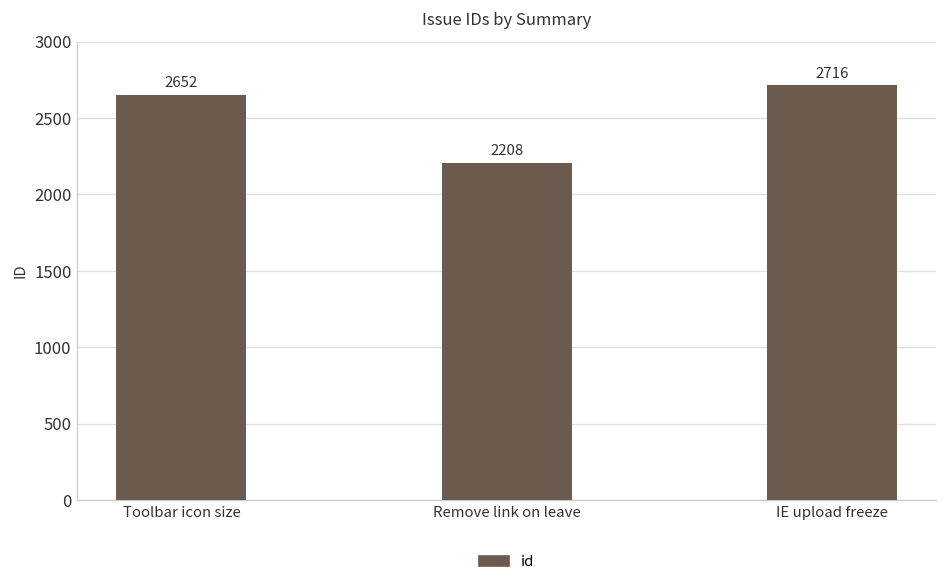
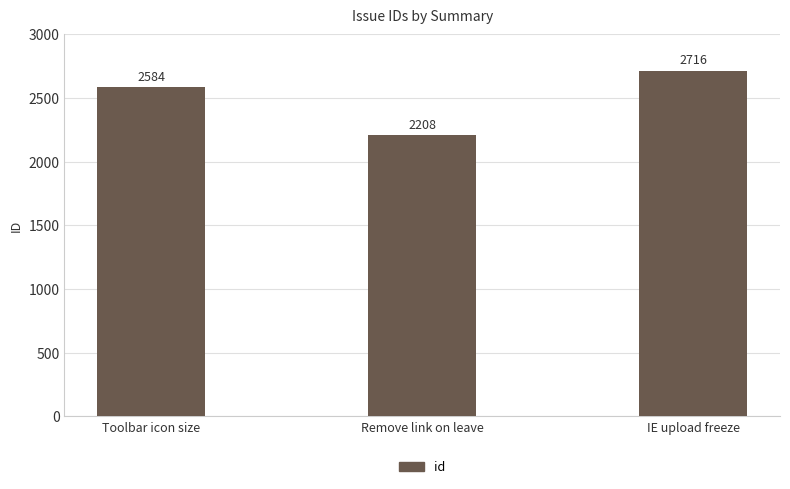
  {
-   "Toolbar icon size": 2652,
+   "Toolbar icon size": 2584,
    "Remove link on leave": 2208,
    "IE upload freeze": 2716
  }
